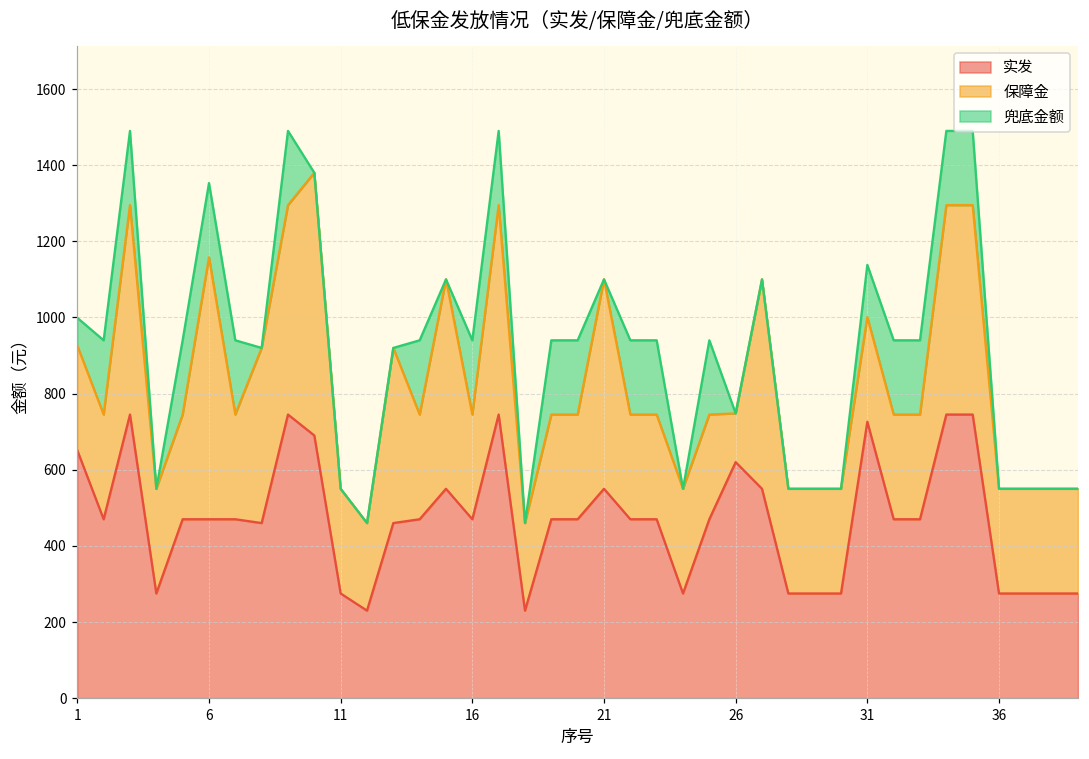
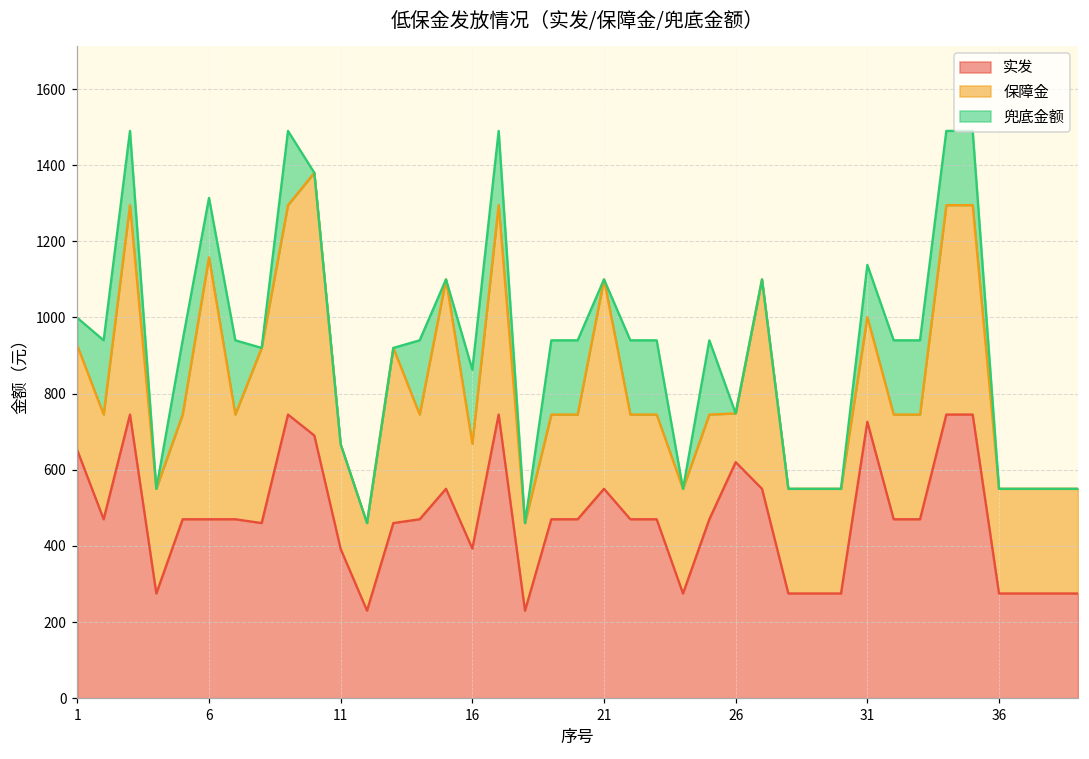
  {
    "实发": {
      "1": 650,
      "6": 470,
-     "11": 280,
-     "16": 470,
+     "11": 390,
+     "16": 390,
      "21": 550,
      "26": 620,
      "31": 730,
      "36": 280
    },
    "保障金": {
      "1": 280,
      "6": 690,
      "16": 280,
      "31": 280
    },
    "兜底金额": {
      "1": 70,
-     "6": 200,
+     "6": 160,
      "16": 200,
      "31": 140
    }
  }
